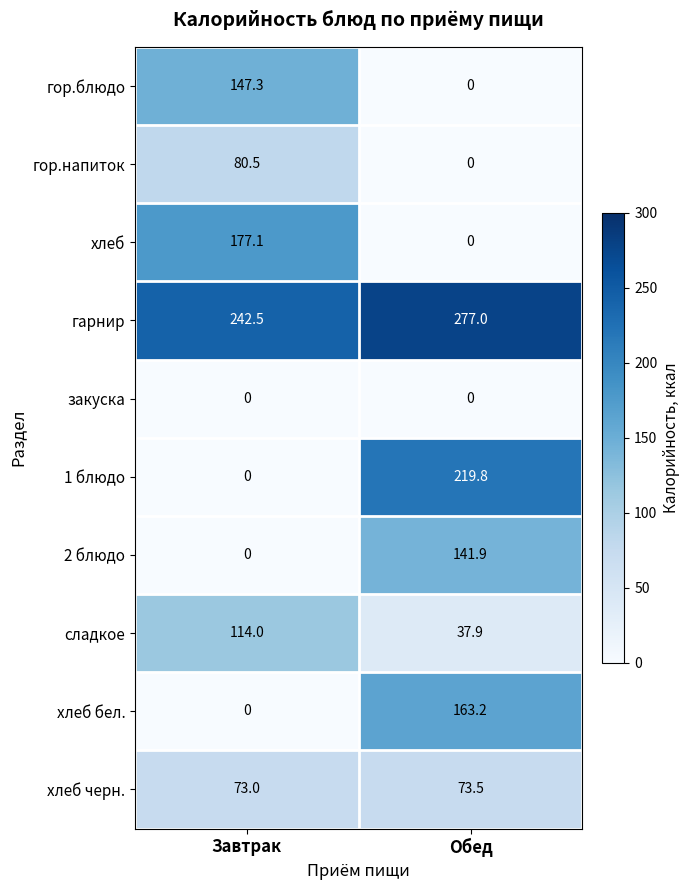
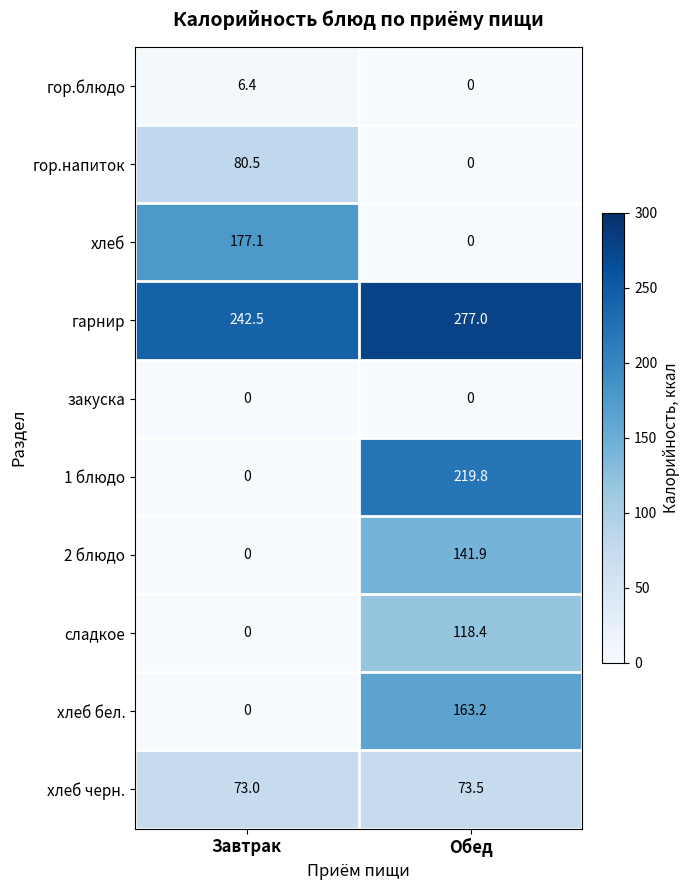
  {
    "гор.блюдо": {
-     "Завтрак": 147.3,
+     "Завтрак": 6.4,
      "Обед": 0
    },
    "гор.напиток": {
      "Завтрак": 80.5,
      "Обед": 0
    },
    "хлеб": {
      "Завтрак": 177.1,
      "Обед": 0
    },
    "гарнир": {
      "Завтрак": 242.5,
      "Обед": 277.0
    },
    "закуска": {
      "Завтрак": 0,
      "Обед": 0
    },
    "1 блюдо": {
      "Завтрак": 0,
      "Обед": 219.8
    },
    "2 блюдо": {
      "Завтрак": 0,
      "Обед": 141.9
    },
    "сладкое": {
-     "Завтрак": 114.0,
-     "Обед": 37.9
+     "Завтрак": 0,
+     "Обед": 118.4
    },
    "хлеб бел.": {
      "Завтрак": 0,
      "Обед": 163.2
    },
    "хлеб черн.": {
      "Завтрак": 73.0,
      "Обед": 73.5
    }
  }
